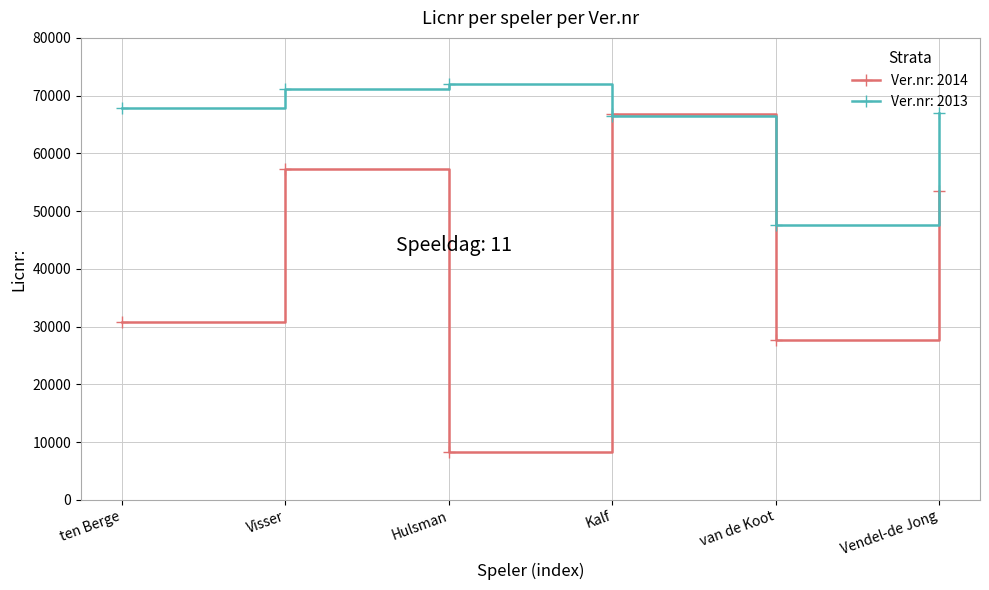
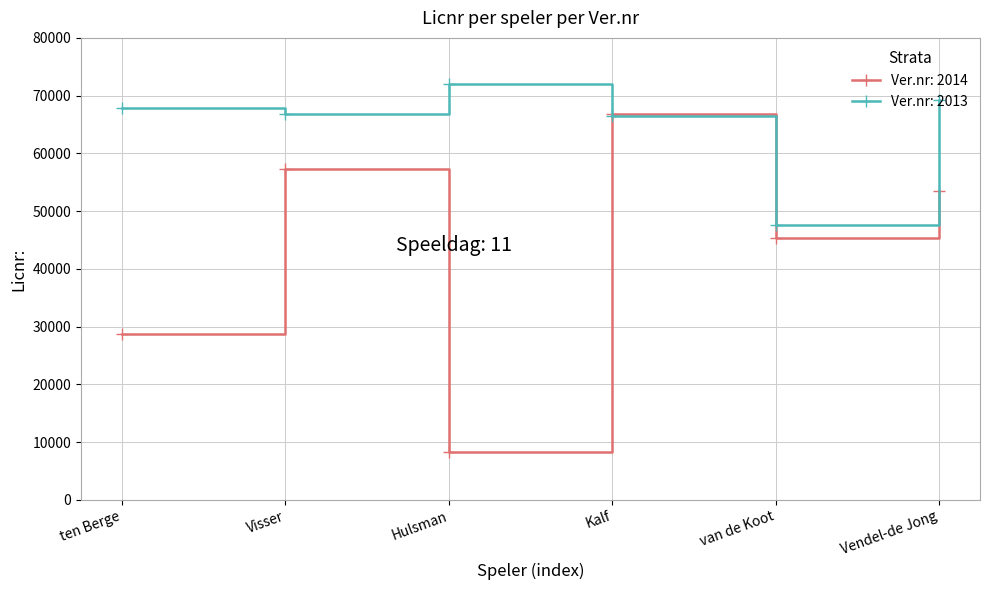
  {
    "Ver.nr: 2014": {
-     "ten Berge": 31000,
+     "ten Berge": 29000,
      "Visser": 57000,
      "Hulsman": 8000,
-     "van de Koot": 28000,
+     "van de Koot": 45000,
      "Vendel-de Jong": 54000
    },
    "Ver.nr: 2013": {
      "ten Berge": 68000,
-     "Visser": 71000,
+     "Visser": 67000,
      "Hulsman": 72000,
      "van de Koot": 48000,
-     "Vendel-de Jong": 67000
+     "Vendel-de Jong": 69000
    }
  }
